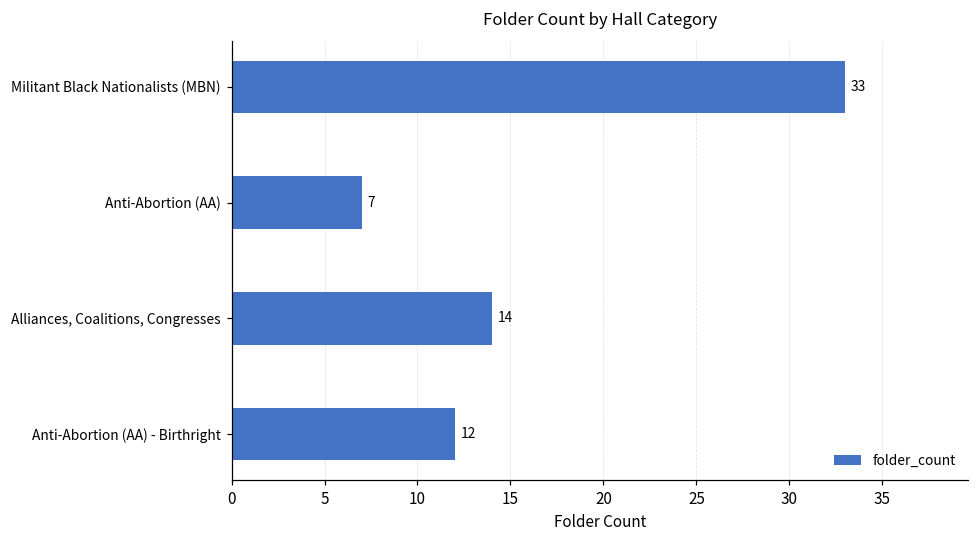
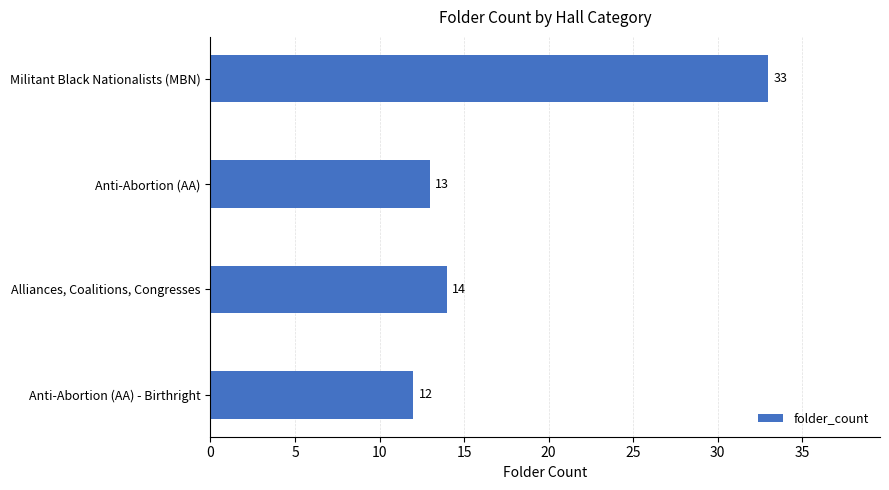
  {
    "Militant Black Nationalists (MBN)": 33,
-   "Anti-Abortion (AA)": 7,
+   "Anti-Abortion (AA)": 13,
    "Alliances, Coalitions, Congresses": 14,
    "Anti-Abortion (AA) - Birthright": 12
  }
